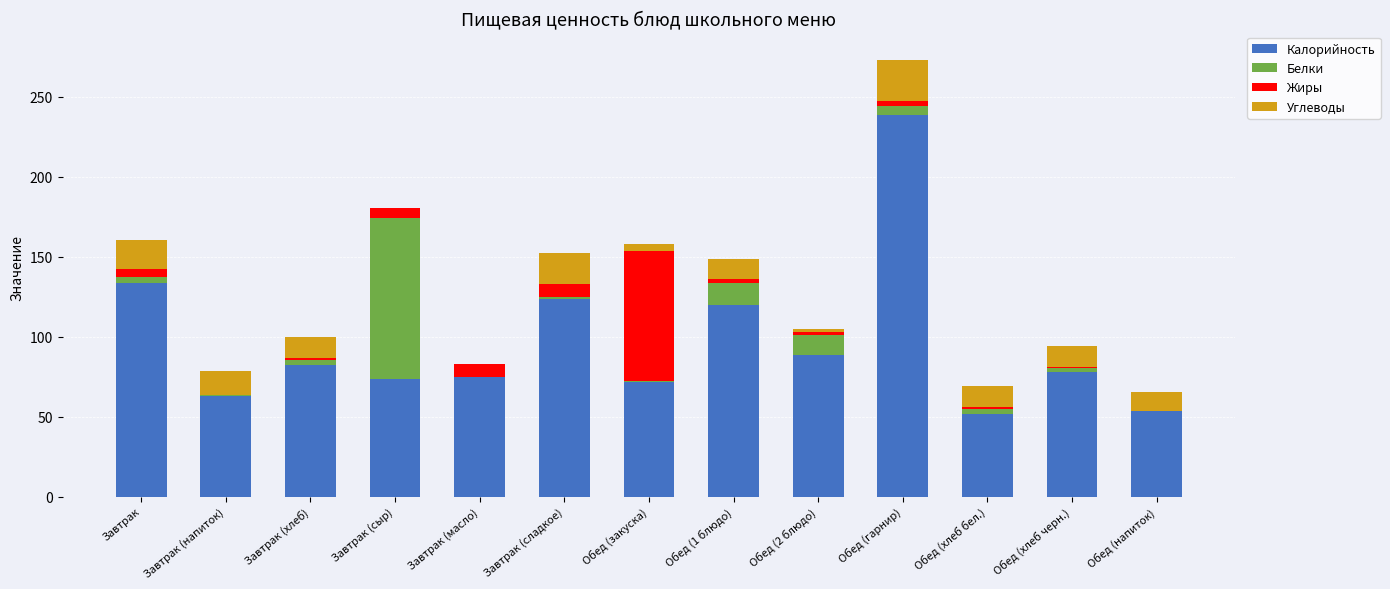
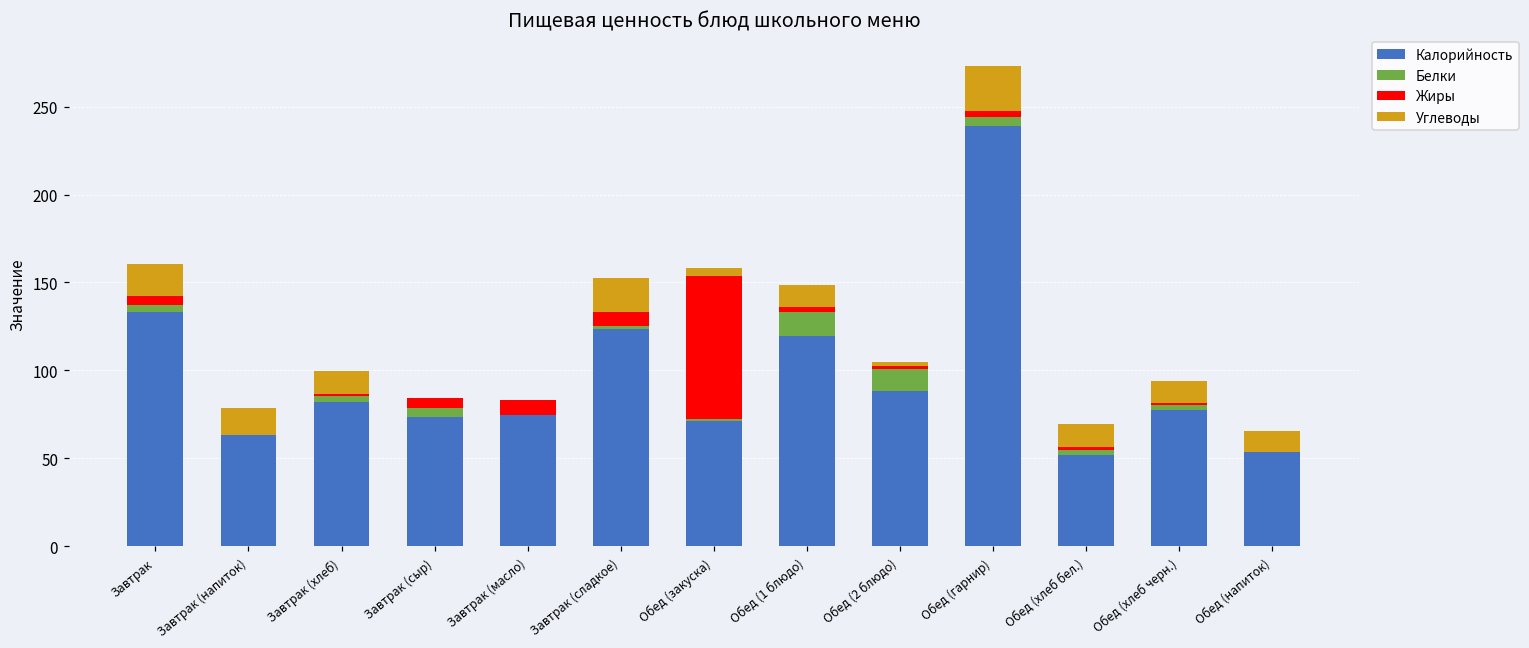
  {
    "Калорийность": {
      "Завтрак": 134,
      "Завтрак (напиток)": 63,
      "Завтрак (хлеб)": 82,
      "Завтрак (сыр)": 74,
      "Завтрак (масло)": 75,
      "Завтрак (сладкое)": 124,
      "Обед (закуска)": 71,
      "Обед (1 блюдо)": 120,
      "Обед (2 блюдо)": 88,
      "Обед (гарнир)": 239,
      "Обед (хлеб бел.)": 52,
      "Обед (хлеб черн.)": 78,
      "Обед (напиток)": 54
    },
    "Белки": {
      "Завтрак": 4,
      "Завтрак (хлеб)": 3,
-     "Завтрак (сыр)": 101,
+     "Завтрак (сыр)": 5,
      "Обед (1 блюдо)": 14,
      "Обед (2 блюдо)": 12,
      "Обед (гарнир)": 5,
      "Обед (хлеб бел.)": 3,
      "Обед (хлеб черн.)": 3
    },
    "Жиры": {
      "Завтрак": 5,
      "Завтрак (напиток)": 0,
      "Завтрак (сыр)": 6,
      "Завтрак (масло)": 8,
      "Завтрак (сладкое)": 8,
      "Обед (закуска)": 81,
      "Обед (1 блюдо)": 3,
      "Обед (2 блюдо)": 2,
      "Обед (гарнир)": 3
    },
    "Углеводы": {
      "Завтрак": 18,
      "Завтрак (напиток)": 15,
      "Завтрак (хлеб)": 13,
      "Завтрак (сладкое)": 19,
      "Обед (закуска)": 5,
      "Обед (1 блюдо)": 12,
      "Обед (2 блюдо)": 2,
      "Обед (гарнир)": 26,
      "Обед (хлеб бел.)": 13,
      "Обед (хлеб черн.)": 13,
      "Обед (напиток)": 12
    }
  }
